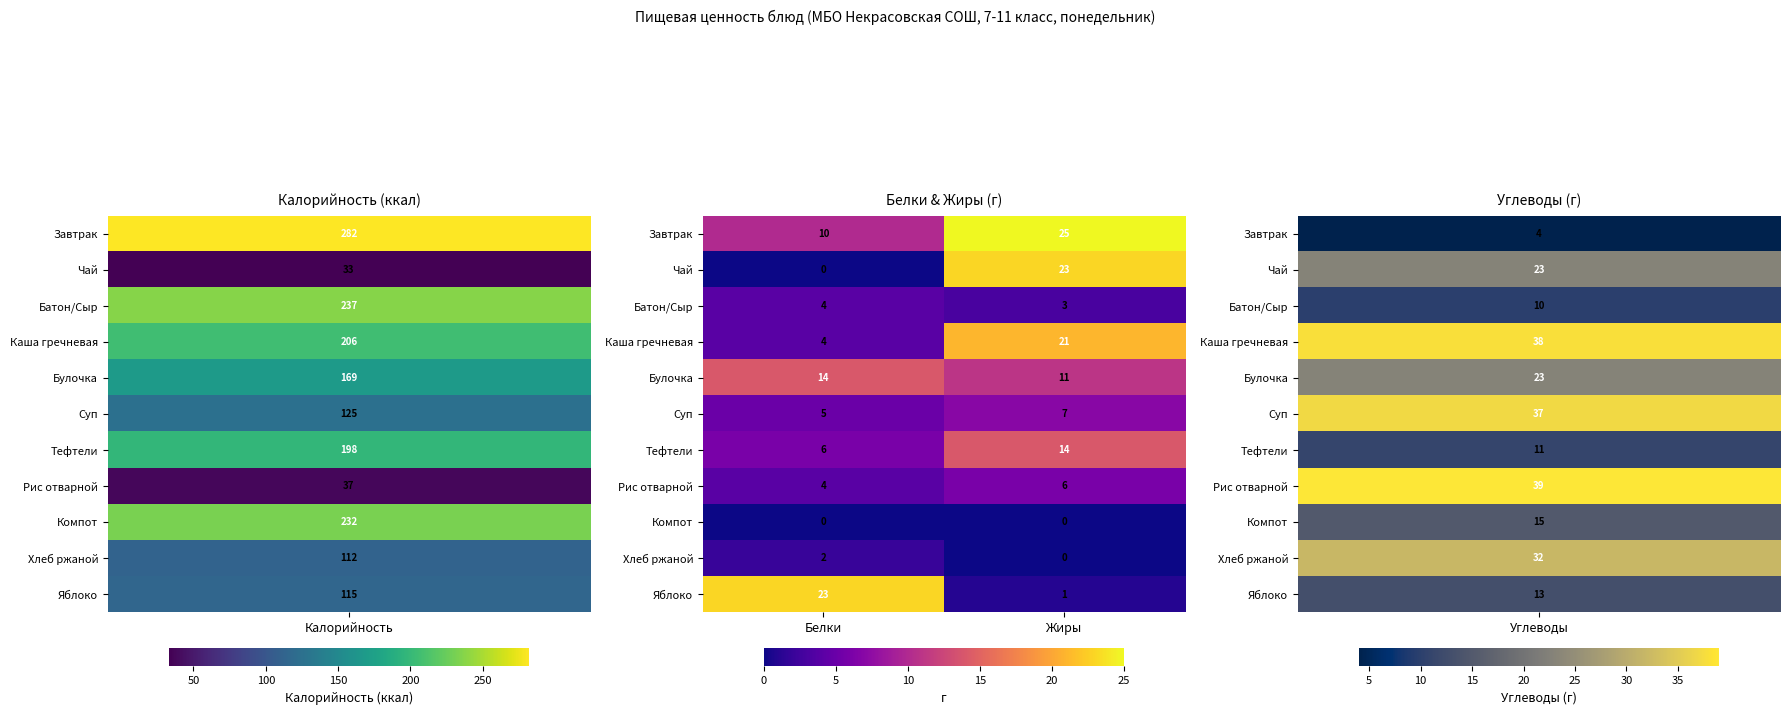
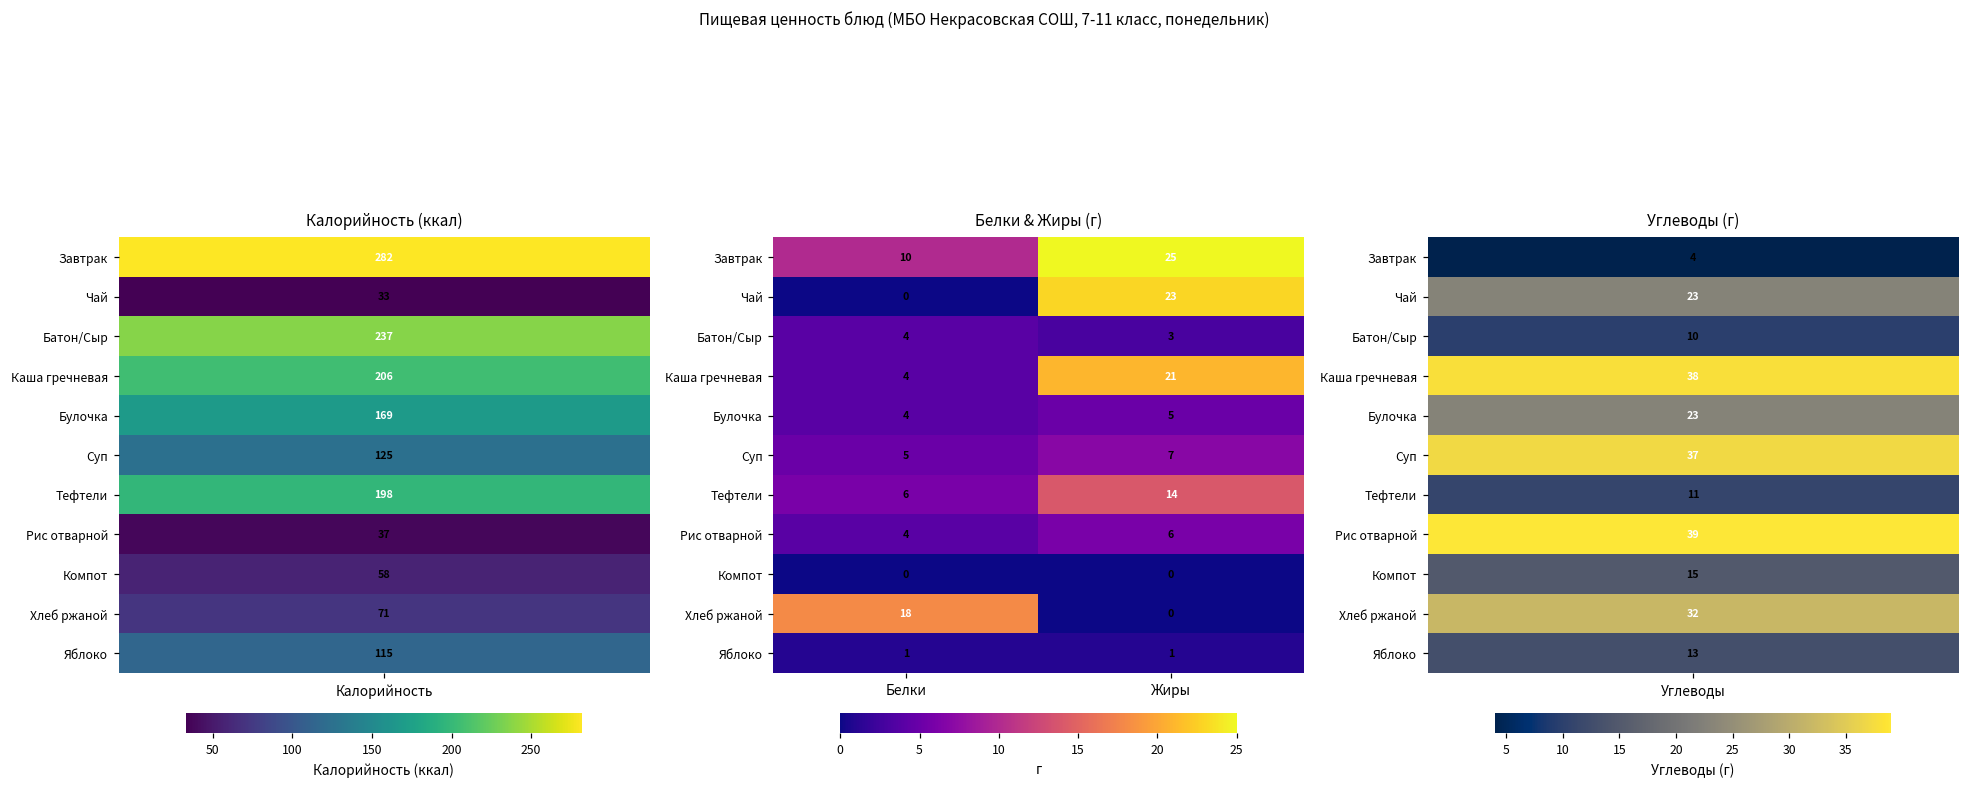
  {
    "Калорийность (ккал)": {
      "Завтрак": {
        "Калорийность": 282
      },
      "Чай": {
        "Калорийность": 33
      },
      "Батон/Сыр": {
        "Калорийность": 237
      },
      "Каша гречневая": {
        "Калорийность": 206
      },
      "Булочка": {
        "Калорийность": 169
      },
      "Суп": {
        "Калорийность": 125
      },
      "Тефтели": {
        "Калорийность": 198
      },
      "Рис отварной": {
        "Калорийность": 37
      },
      "Компот": {
-       "Калорийность": 232
+       "Калорийность": 58
      },
      "Хлеб ржаной": {
-       "Калорийность": 112
+       "Калорийность": 71
      },
      "Яблоко": {
        "Калорийность": 115
      }
    },
    "Белки & Жиры (г)": {
      "Завтрак": {
        "Белки": 10,
        "Жиры": 25
      },
      "Чай": {
        "Белки": 0,
        "Жиры": 23
      },
      "Батон/Сыр": {
        "Белки": 4,
        "Жиры": 3
      },
      "Каша гречневая": {
        "Белки": 4,
        "Жиры": 21
      },
      "Булочка": {
-       "Белки": 14,
-       "Жиры": 11
+       "Белки": 4,
+       "Жиры": 5
      },
      "Суп": {
        "Белки": 5,
        "Жиры": 7
      },
      "Тефтели": {
        "Белки": 6,
        "Жиры": 14
      },
      "Рис отварной": {
        "Белки": 4,
        "Жиры": 6
      },
      "Компот": {
        "Белки": 0,
        "Жиры": 0
      },
      "Хлеб ржаной": {
-       "Белки": 2,
+       "Белки": 18,
        "Жиры": 0
      },
      "Яблоко": {
-       "Белки": 23,
+       "Белки": 1,
        "Жиры": 1
      }
    },
    "Углеводы (г)": {
      "Завтрак": {
        "Углеводы": 4
      },
      "Чай": {
        "Углеводы": 23
      },
      "Батон/Сыр": {
        "Углеводы": 10
      },
      "Каша гречневая": {
        "Углеводы": 38
      },
      "Булочка": {
        "Углеводы": 23
      },
      "Суп": {
        "Углеводы": 37
      },
      "Тефтели": {
        "Углеводы": 11
      },
      "Рис отварной": {
        "Углеводы": 39
      },
      "Компот": {
        "Углеводы": 15
      },
      "Хлеб ржаной": {
        "Углеводы": 32
      },
      "Яблоко": {
        "Углеводы": 13
      }
    }
  }
